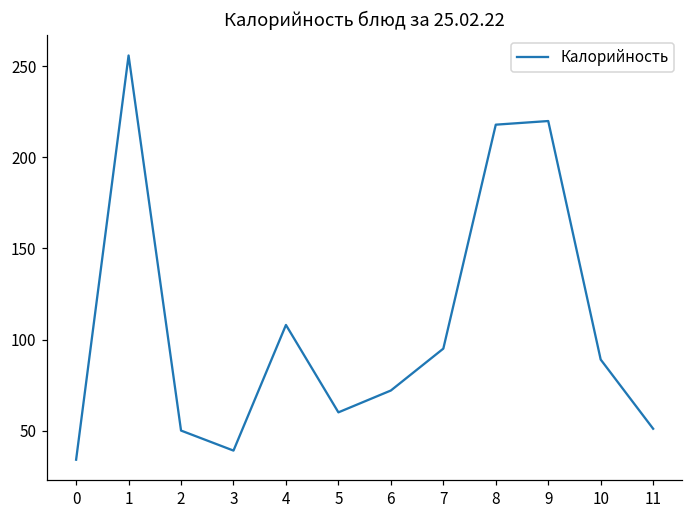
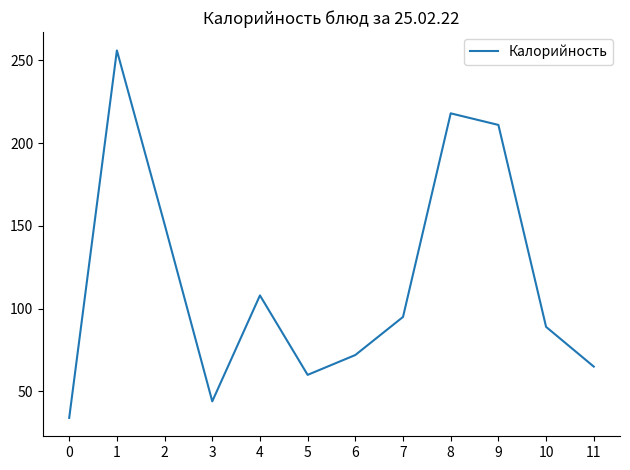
  {
    "0": 34,
    "1": 256,
-   "2": 50,
-   "3": 39,
+   "2": 151,
+   "3": 44,
    "4": 108,
    "5": 60,
    "6": 72,
    "7": 95,
    "8": 218,
-   "9": 220,
+   "9": 211,
    "10": 89,
-   "11": 51
+   "11": 65
  }
